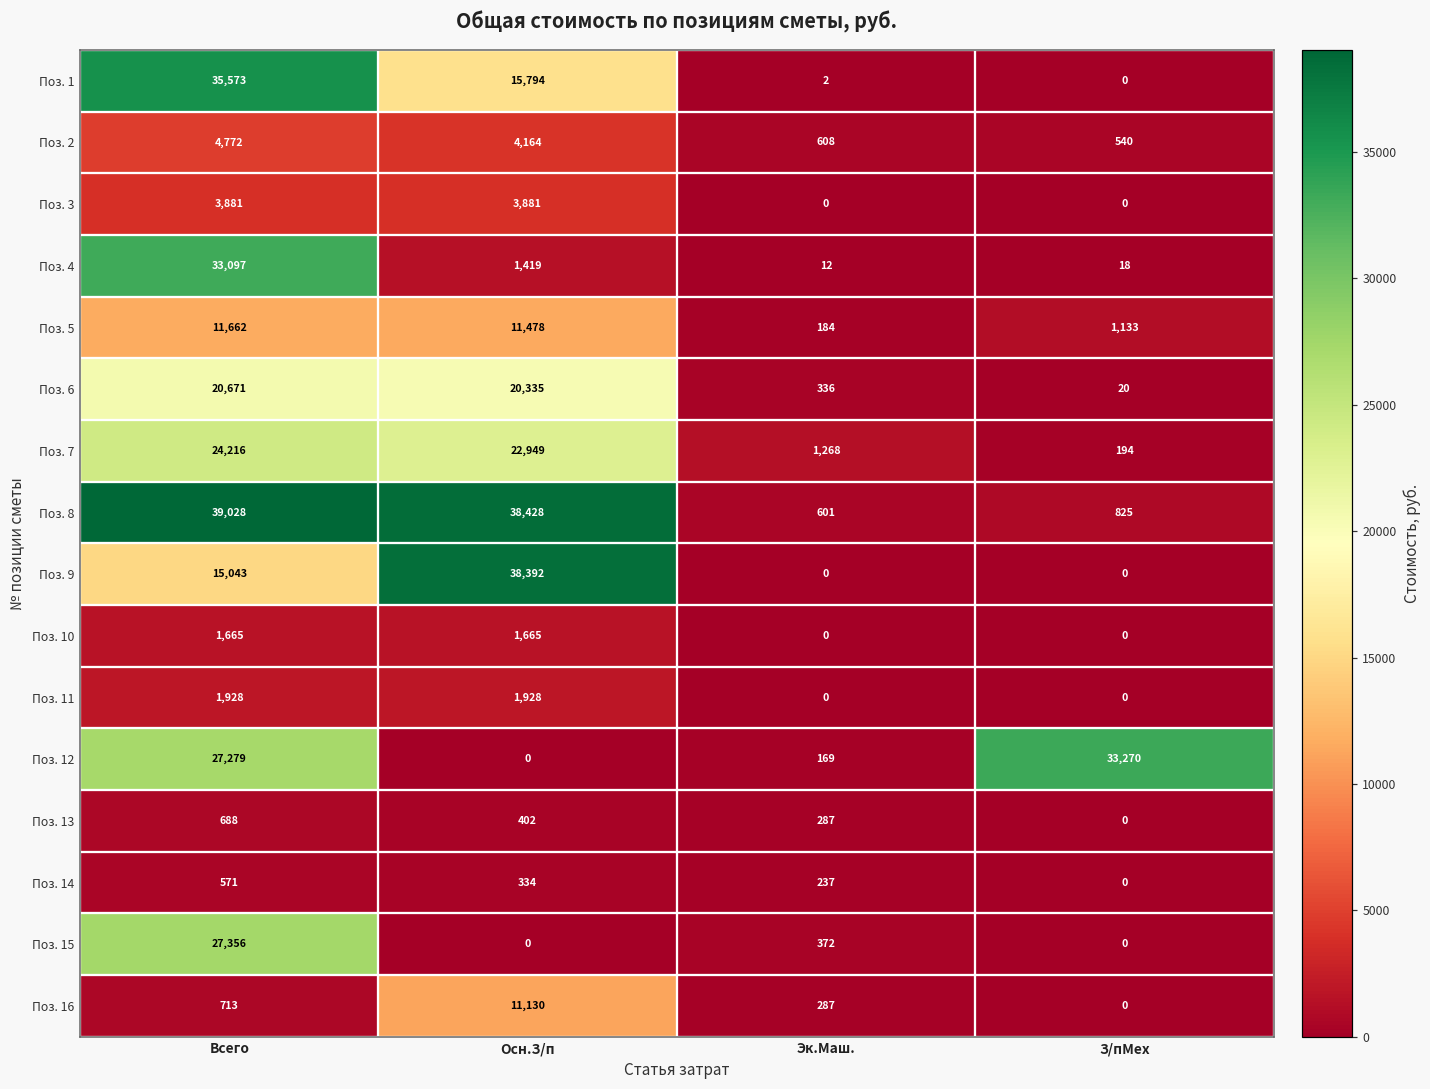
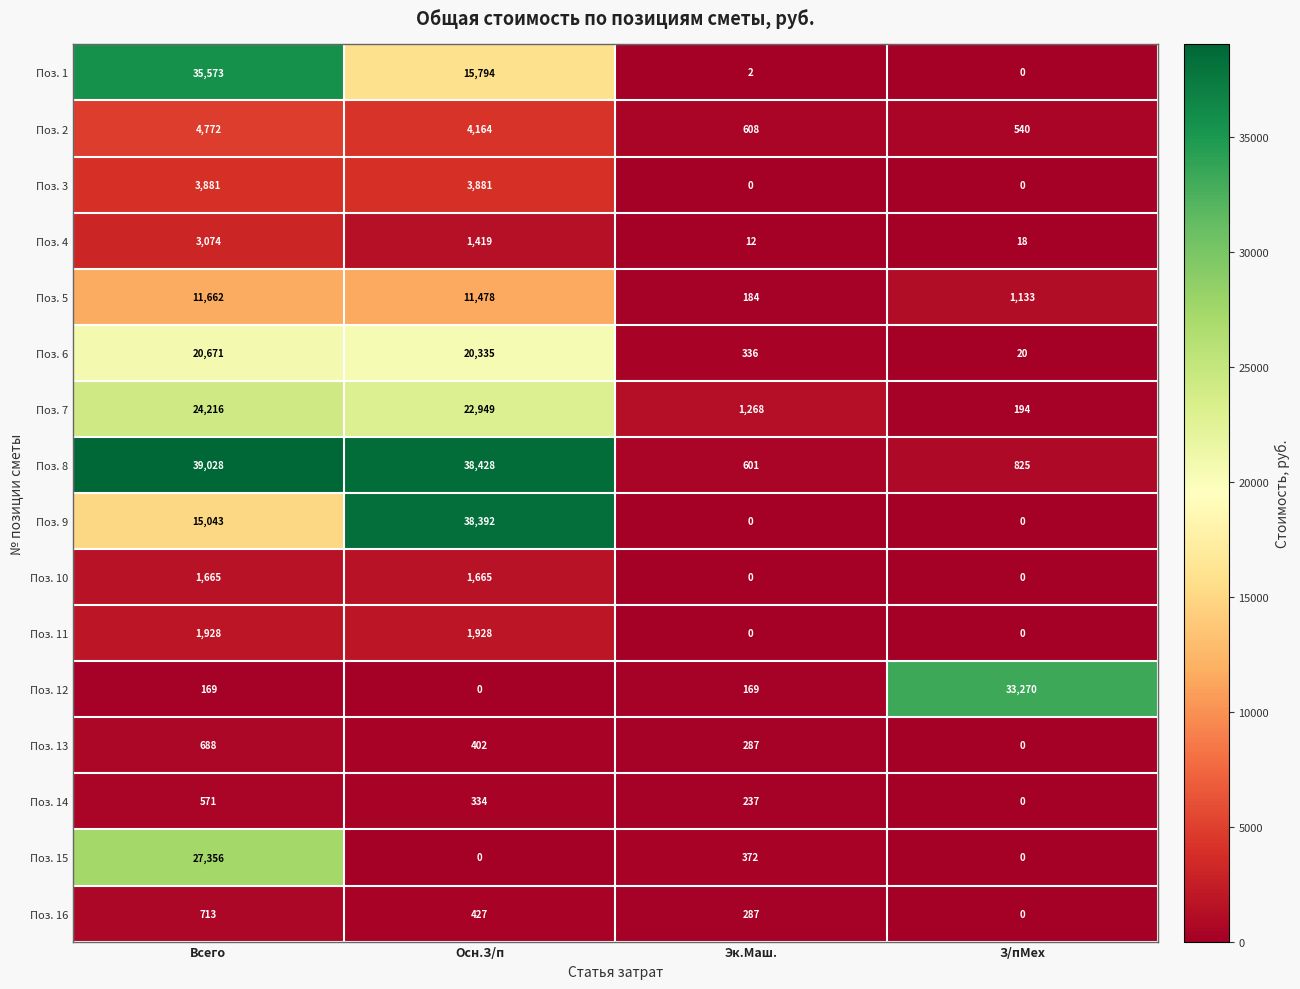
  {
    "Поз. 1": {
      "Всего": "35,573",
      "Осн.З/п": "15,794",
      "Эк.Маш.": "2",
      "З/пМех": "0"
    },
    "Поз. 2": {
      "Всего": "4,772",
      "Осн.З/п": "4,164",
      "Эк.Маш.": "608",
      "З/пМех": "540"
    },
    "Поз. 3": {
      "Всего": "3,881",
      "Осн.З/п": "3,881",
      "Эк.Маш.": "0",
      "З/пМех": "0"
    },
    "Поз. 4": {
-     "Всего": "33,097",
+     "Всего": "3,074",
      "Осн.З/п": "1,419",
      "Эк.Маш.": "12",
      "З/пМех": "18"
    },
    "Поз. 5": {
      "Всего": "11,662",
      "Осн.З/п": "11,478",
      "Эк.Маш.": "184",
      "З/пМех": "1,133"
    },
    "Поз. 6": {
      "Всего": "20,671",
      "Осн.З/п": "20,335",
      "Эк.Маш.": "336",
      "З/пМех": "20"
    },
    "Поз. 7": {
      "Всего": "24,216",
      "Осн.З/п": "22,949",
      "Эк.Маш.": "1,268",
      "З/пМех": "194"
    },
    "Поз. 8": {
      "Всего": "39,028",
      "Осн.З/п": "38,428",
      "Эк.Маш.": "601",
      "З/пМех": "825"
    },
    "Поз. 9": {
      "Всего": "15,043",
      "Осн.З/п": "38,392",
      "Эк.Маш.": "0",
      "З/пМех": "0"
    },
    "Поз. 10": {
      "Всего": "1,665",
      "Осн.З/п": "1,665",
      "Эк.Маш.": "0",
      "З/пМех": "0"
    },
    "Поз. 11": {
      "Всего": "1,928",
      "Осн.З/п": "1,928",
      "Эк.Маш.": "0",
      "З/пМех": "0"
    },
    "Поз. 12": {
-     "Всего": "27,279",
+     "Всего": "169",
      "Осн.З/п": "0",
      "Эк.Маш.": "169",
      "З/пМех": "33,270"
    },
    "Поз. 13": {
      "Всего": "688",
      "Осн.З/п": "402",
      "Эк.Маш.": "287",
      "З/пМех": "0"
    },
    "Поз. 14": {
      "Всего": "571",
      "Осн.З/п": "334",
      "Эк.Маш.": "237",
      "З/пМех": "0"
    },
    "Поз. 15": {
      "Всего": "27,356",
      "Осн.З/п": "0",
      "Эк.Маш.": "372",
      "З/пМех": "0"
    },
    "Поз. 16": {
      "Всего": "713",
-     "Осн.З/п": "11,130",
+     "Осн.З/п": "427",
      "Эк.Маш.": "287",
      "З/пМех": "0"
    }
  }
